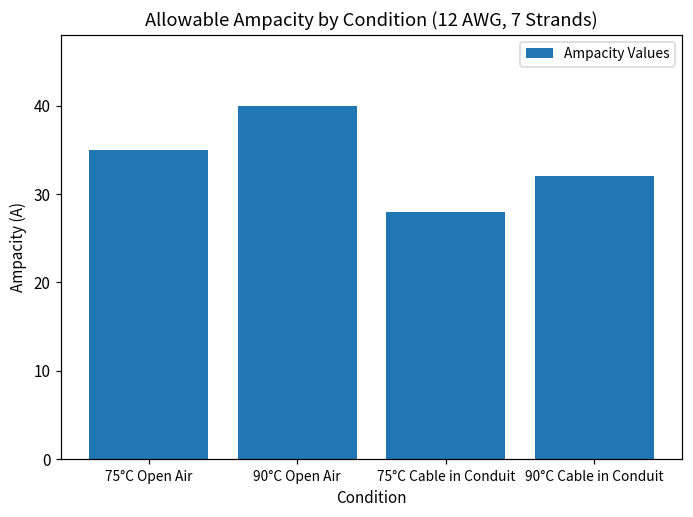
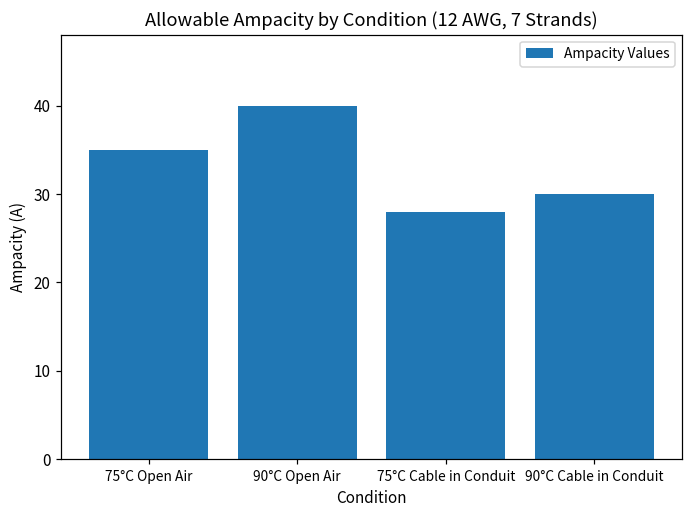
  {
    "75°C Open Air": 35,
    "90°C Open Air": 40,
    "75°C Cable in Conduit": 28,
-   "90°C Cable in Conduit": 32
+   "90°C Cable in Conduit": 30
  }
